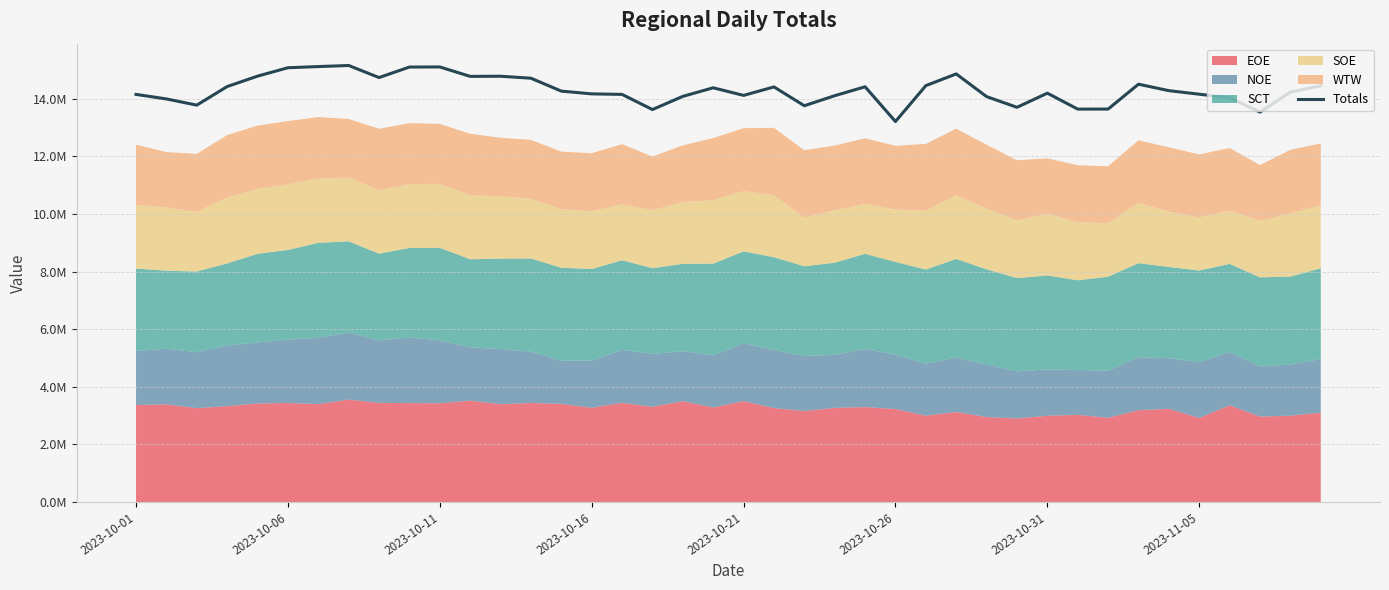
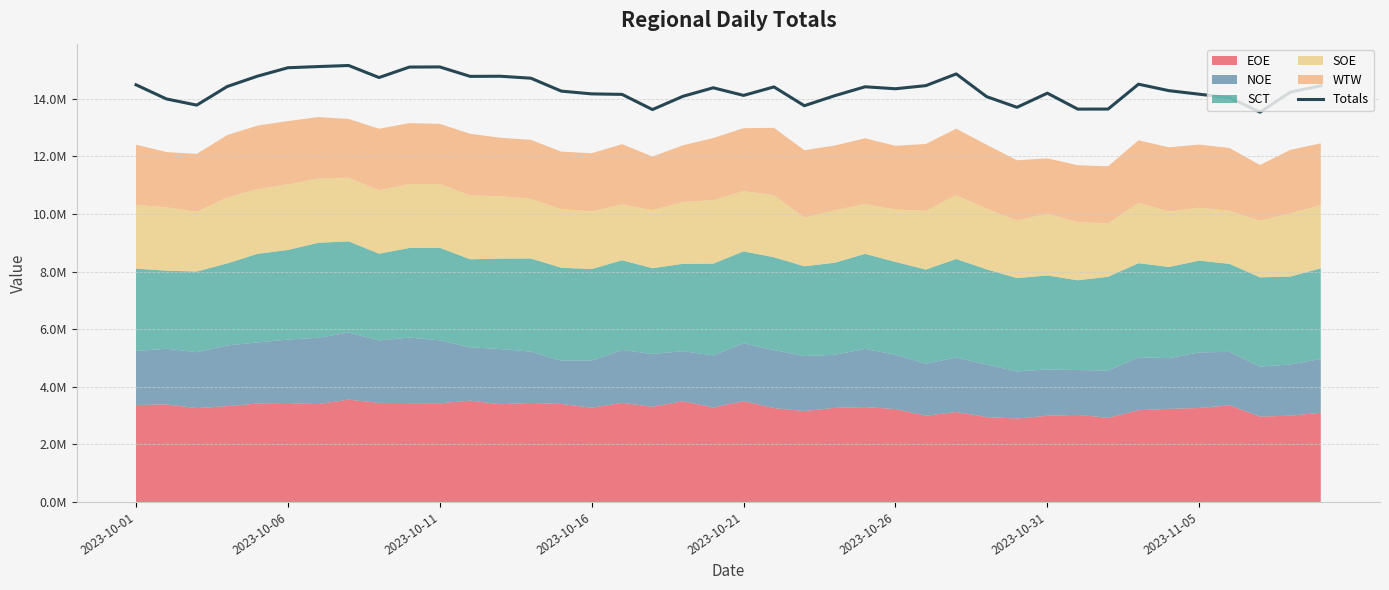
  {
    "Totals": {
-     "2023-10-01": 14200000,
+     "2023-10-01": 14500000,
      "2023-10-06": 15100000,
      "2023-10-11": 15100000,
      "2023-10-16": 14200000,
      "2023-10-21": 14100000,
-     "2023-10-26": 13200000,
+     "2023-10-26": 14400000,
      "2023-10-31": 14200000,
      "2023-11-05": 14200000
    },
    "EOE": {
      "2023-10-01": 3400000,
      "2023-10-06": 3400000,
      "2023-10-11": 3400000,
      "2023-10-16": 3300000,
      "2023-10-21": 3500000,
      "2023-10-26": 3200000,
      "2023-10-31": 3000000,
-     "2023-11-05": 2900000
+     "2023-11-05": 3300000
    }
  }
